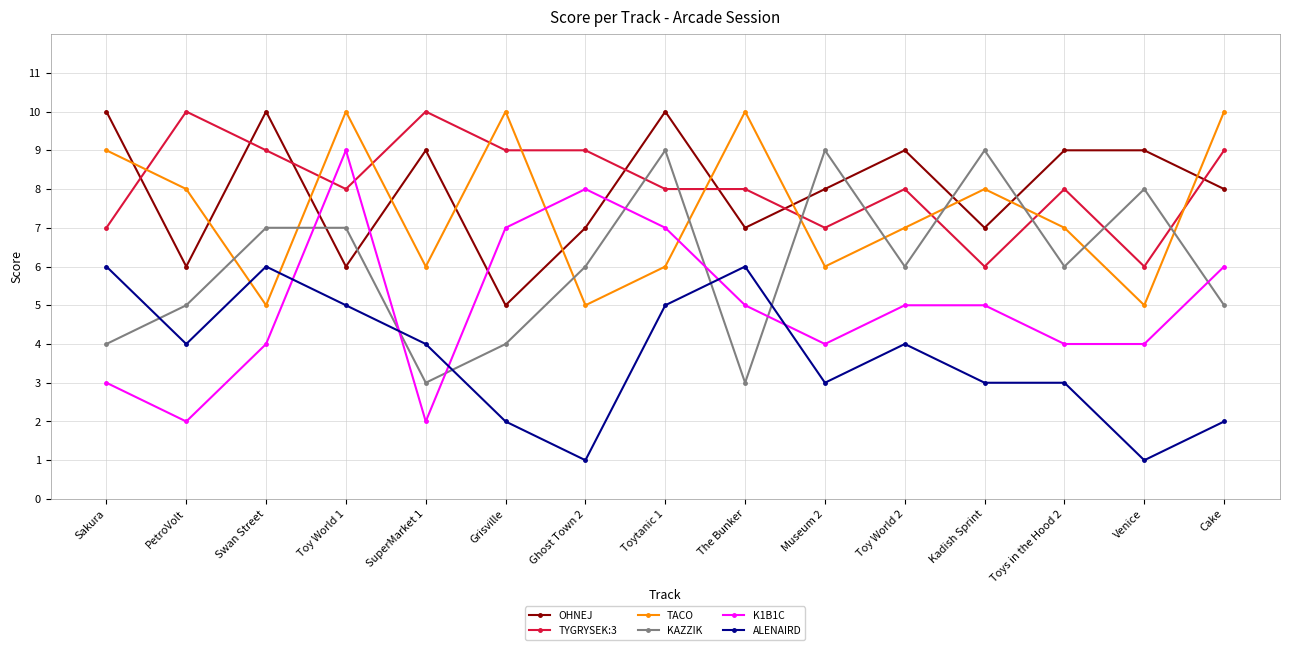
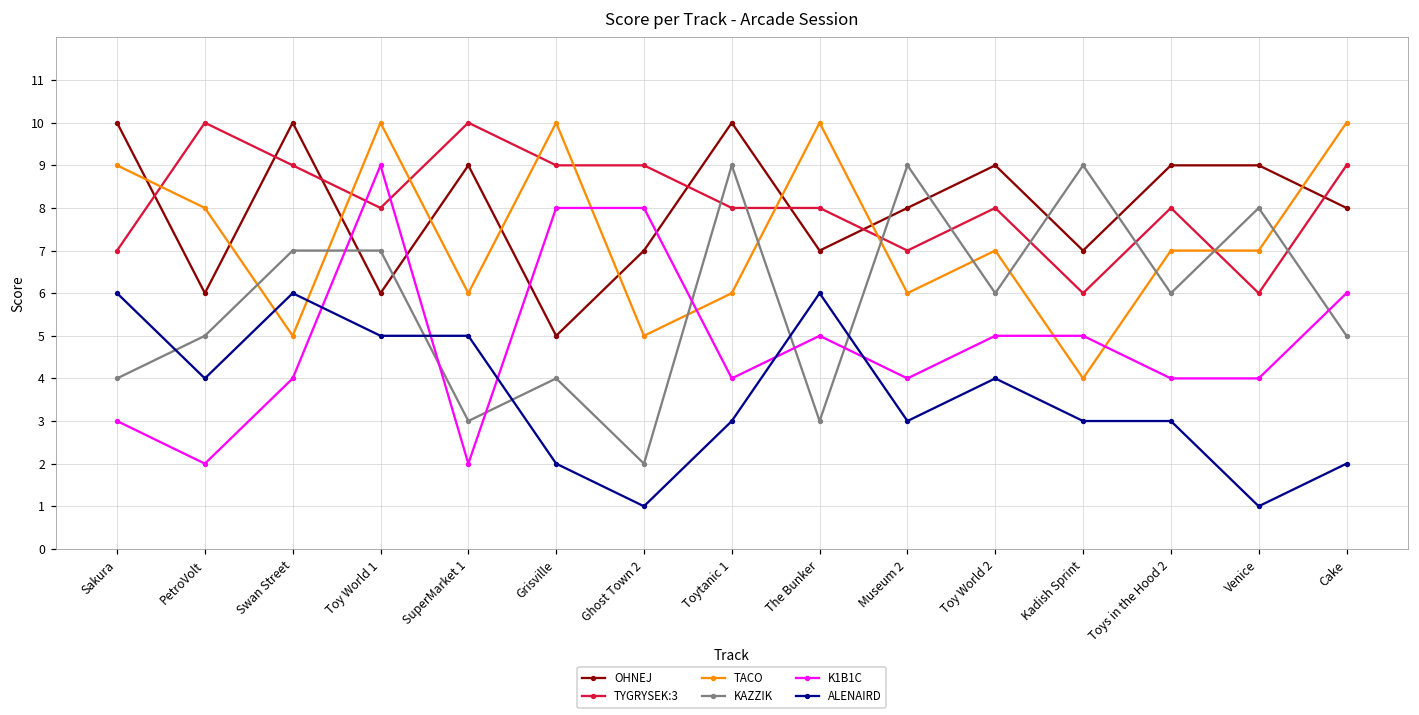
  {
    "OHNEJ": {
      "Sakura": 10,
      "PetroVolt": 6,
      "Swan Street": 10,
      "Toy World 1": 6,
      "SuperMarket 1": 9,
      "Grisville": 5,
      "Ghost Town 2": 7,
      "Toytanic 1": 10,
      "The Bunker": 7,
      "Museum 2": 8,
      "Toy World 2": 9,
      "Kadish Sprint": 7,
      "Toys in the Hood 2": 9,
      "Venice": 9,
      "Cake": 8
    },
    "TYGRYSEK:3": {
      "Sakura": 7,
      "PetroVolt": 10,
      "Swan Street": 9,
      "Toy World 1": 8,
      "SuperMarket 1": 10,
      "Grisville": 9,
      "Ghost Town 2": 9,
      "Toytanic 1": 8,
      "The Bunker": 8,
      "Museum 2": 7,
      "Toy World 2": 8,
      "Kadish Sprint": 6,
      "Toys in the Hood 2": 8,
      "Venice": 6,
      "Cake": 9
    },
    "TACO": {
      "Sakura": 9,
      "PetroVolt": 8,
      "Swan Street": 5,
      "Toy World 1": 10,
      "SuperMarket 1": 6,
      "Grisville": 10,
      "Ghost Town 2": 5,
      "Toytanic 1": 6,
      "The Bunker": 10,
      "Museum 2": 6,
      "Toy World 2": 7,
-     "Kadish Sprint": 8,
+     "Kadish Sprint": 4,
      "Toys in the Hood 2": 7,
-     "Venice": 5,
+     "Venice": 7,
      "Cake": 10
    },
    "KAZZIK": {
      "Sakura": 4,
      "PetroVolt": 5,
      "Swan Street": 7,
      "Toy World 1": 7,
      "SuperMarket 1": 3,
      "Grisville": 4,
-     "Ghost Town 2": 6,
+     "Ghost Town 2": 2,
      "Toytanic 1": 9,
      "The Bunker": 3,
      "Museum 2": 9,
      "Toy World 2": 6,
      "Kadish Sprint": 9,
      "Toys in the Hood 2": 6,
      "Venice": 8,
      "Cake": 5
    },
    "K1B1C": {
      "Sakura": 3,
      "PetroVolt": 2,
      "Swan Street": 4,
      "Toy World 1": 9,
      "SuperMarket 1": 2,
-     "Grisville": 7,
+     "Grisville": 8,
      "Ghost Town 2": 8,
-     "Toytanic 1": 7,
+     "Toytanic 1": 4,
      "The Bunker": 5,
      "Museum 2": 4,
      "Toy World 2": 5,
      "Kadish Sprint": 5,
      "Toys in the Hood 2": 4,
      "Venice": 4,
      "Cake": 6
    },
    "ALENAIRD": {
      "Sakura": 6,
      "PetroVolt": 4,
      "Swan Street": 6,
      "Toy World 1": 5,
-     "SuperMarket 1": 4,
+     "SuperMarket 1": 5,
      "Grisville": 2,
      "Ghost Town 2": 1,
-     "Toytanic 1": 5,
+     "Toytanic 1": 3,
      "The Bunker": 6,
      "Museum 2": 3,
      "Toy World 2": 4,
      "Kadish Sprint": 3,
      "Toys in the Hood 2": 3,
      "Venice": 1,
      "Cake": 2
    }
  }
